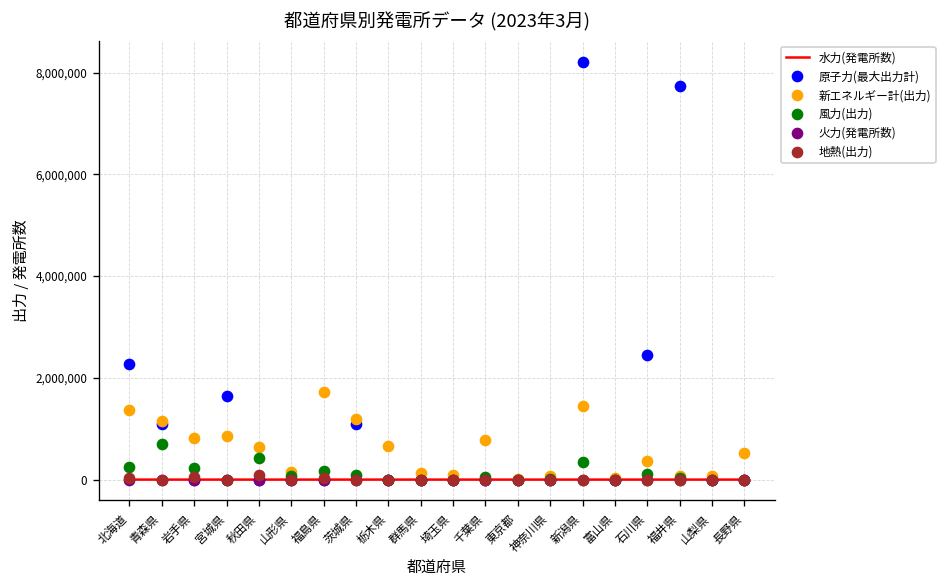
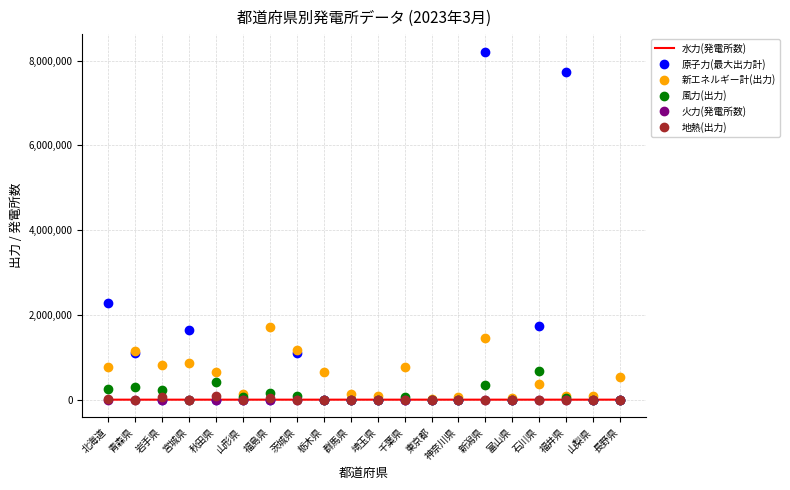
  {
    "原子力(最大出力計)": {
      "北海道": "2,300,000",
      "宮城県": "1,700,000",
      "茨城県": "1,100,000",
      "新潟県": "8,200,000",
-     "石川県": "2,400,000",
+     "石川県": "1,700,000",
      "福井県": "7,700,000"
    },
    "新エネルギー計(出力)": {
-     "北海道": "1,400,000",
+     "北海道": "800,000",
      "岩手県": "800,000",
      "宮城県": "900,000",
      "秋田県": "600,000",
      "山形県": "100,000",
      "福島県": "1,700,000",
      "茨城県": "1,200,000",
      "栃木県": "700,000",
      "群馬県": "100,000",
      "埼玉県": "100,000",
      "千葉県": "800,000",
      "神奈川県": "100,000",
      "新潟県": "1,400,000",
      "石川県": "400,000",
      "山梨県": "100,000",
      "長野県": "500,000"
    },
    "風力(出力)": {
      "北海道": "200,000",
-     "青森県": "700,000",
+     "青森県": "300,000",
      "岩手県": "200,000",
      "秋田県": "400,000",
      "山形県": "100,000",
      "福島県": "200,000",
      "茨城県": "100,000",
      "新潟県": "300,000",
-     "石川県": "100,000"
+     "石川県": "700,000"
    },
    "地熱(出力)": {
      "秋田県": "100,000"
    }
  }
